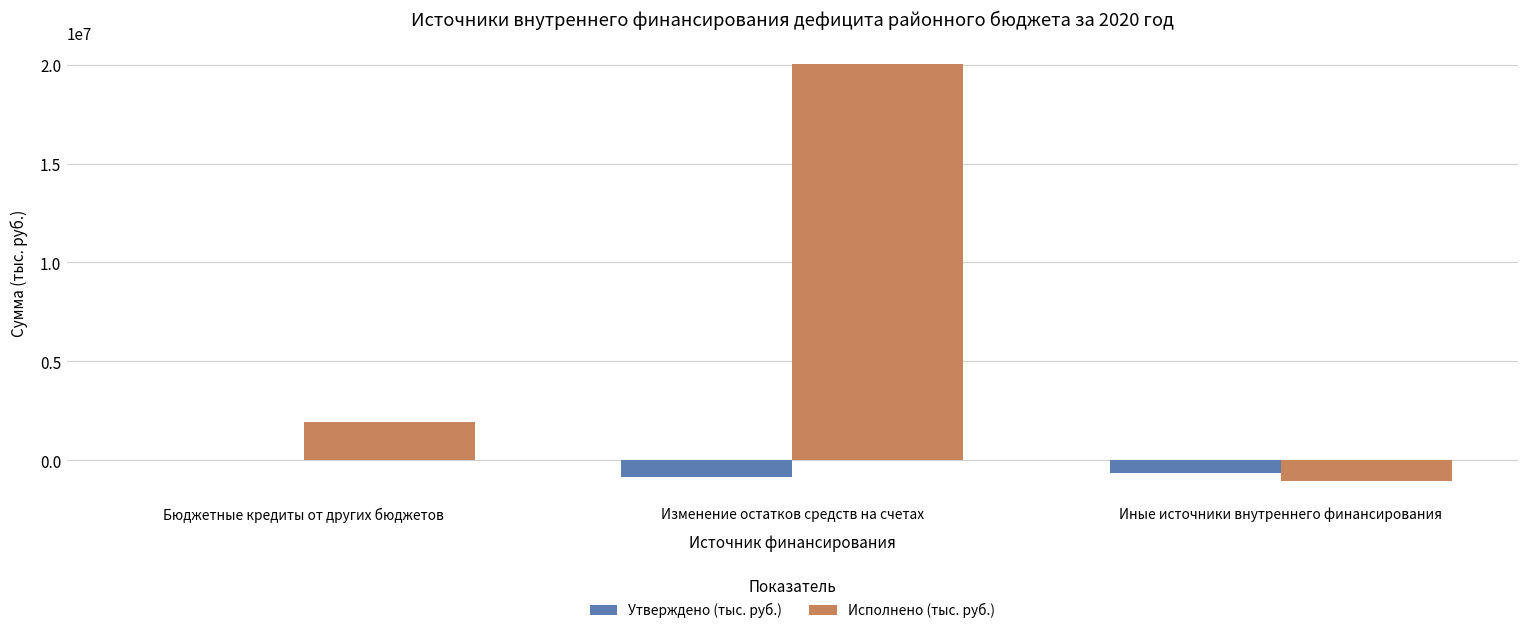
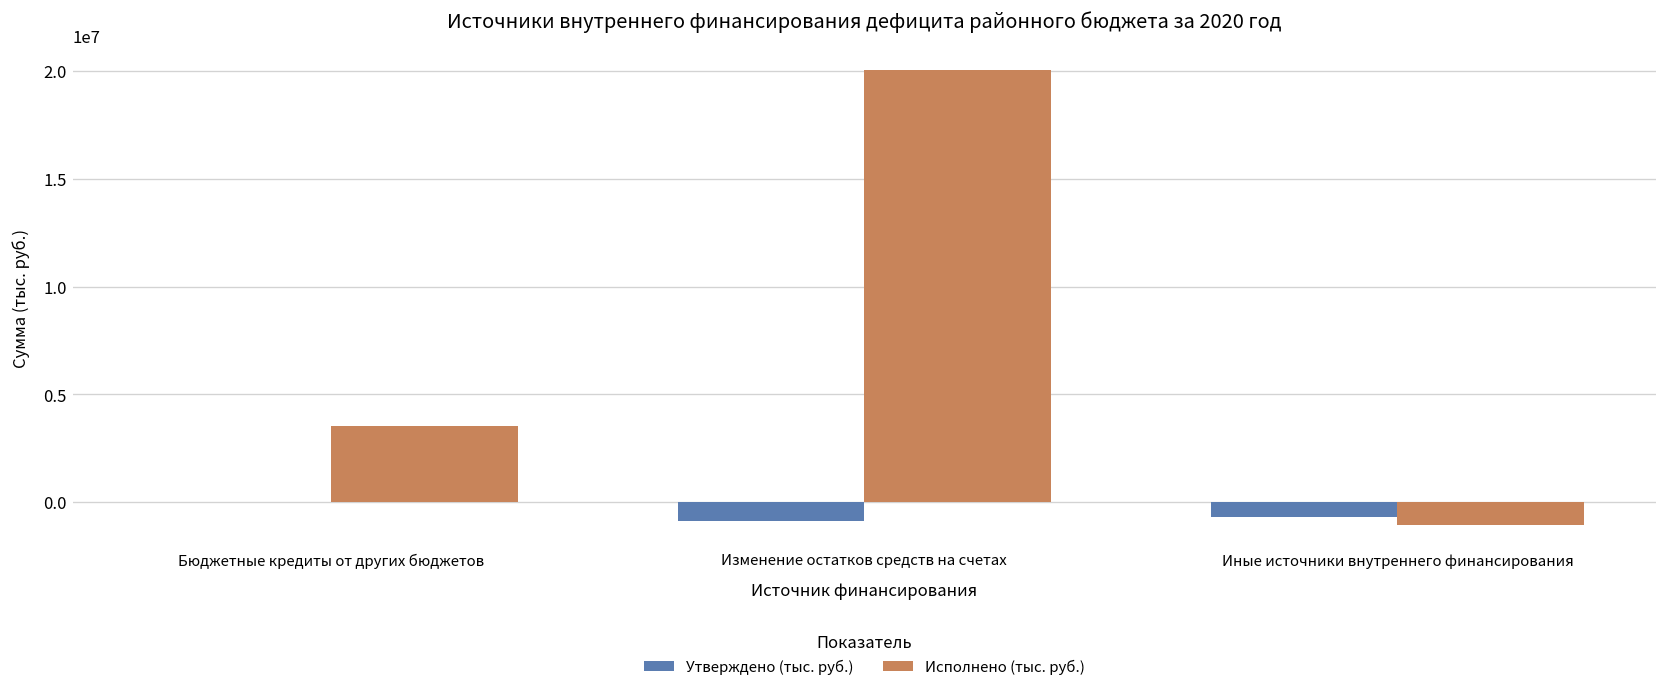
  {
    "Утверждено (тыс. руб.)": {
      "Бюджетные кредиты от других бюджетов": 0,
      "Изменение остатков средств на счетах": -900000,
      "Иные источники внутреннего финансирования": -700000
    },
    "Исполнено (тыс. руб.)": {
-     "Бюджетные кредиты от других бюджетов": 1900000,
+     "Бюджетные кредиты от других бюджетов": 3500000,
      "Изменение остатков средств на счетах": 20000000,
      "Иные источники внутреннего финансирования": -1100000
    }
  }
